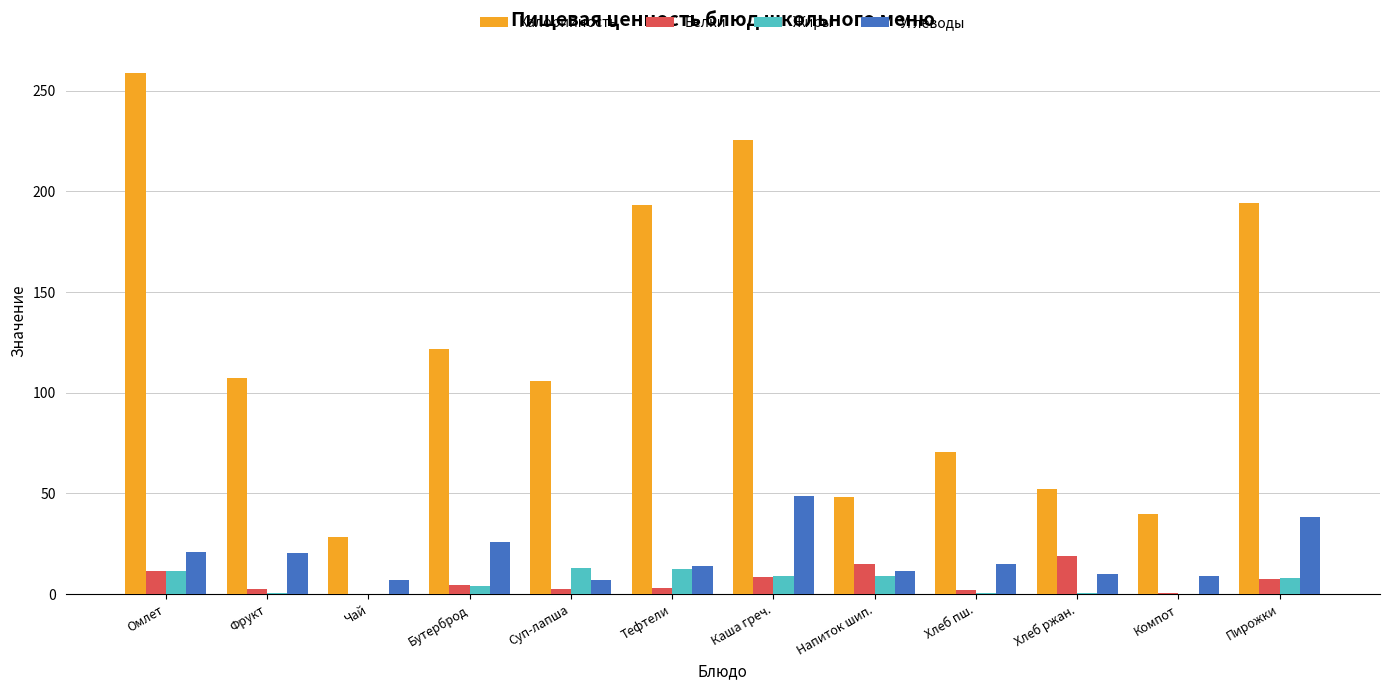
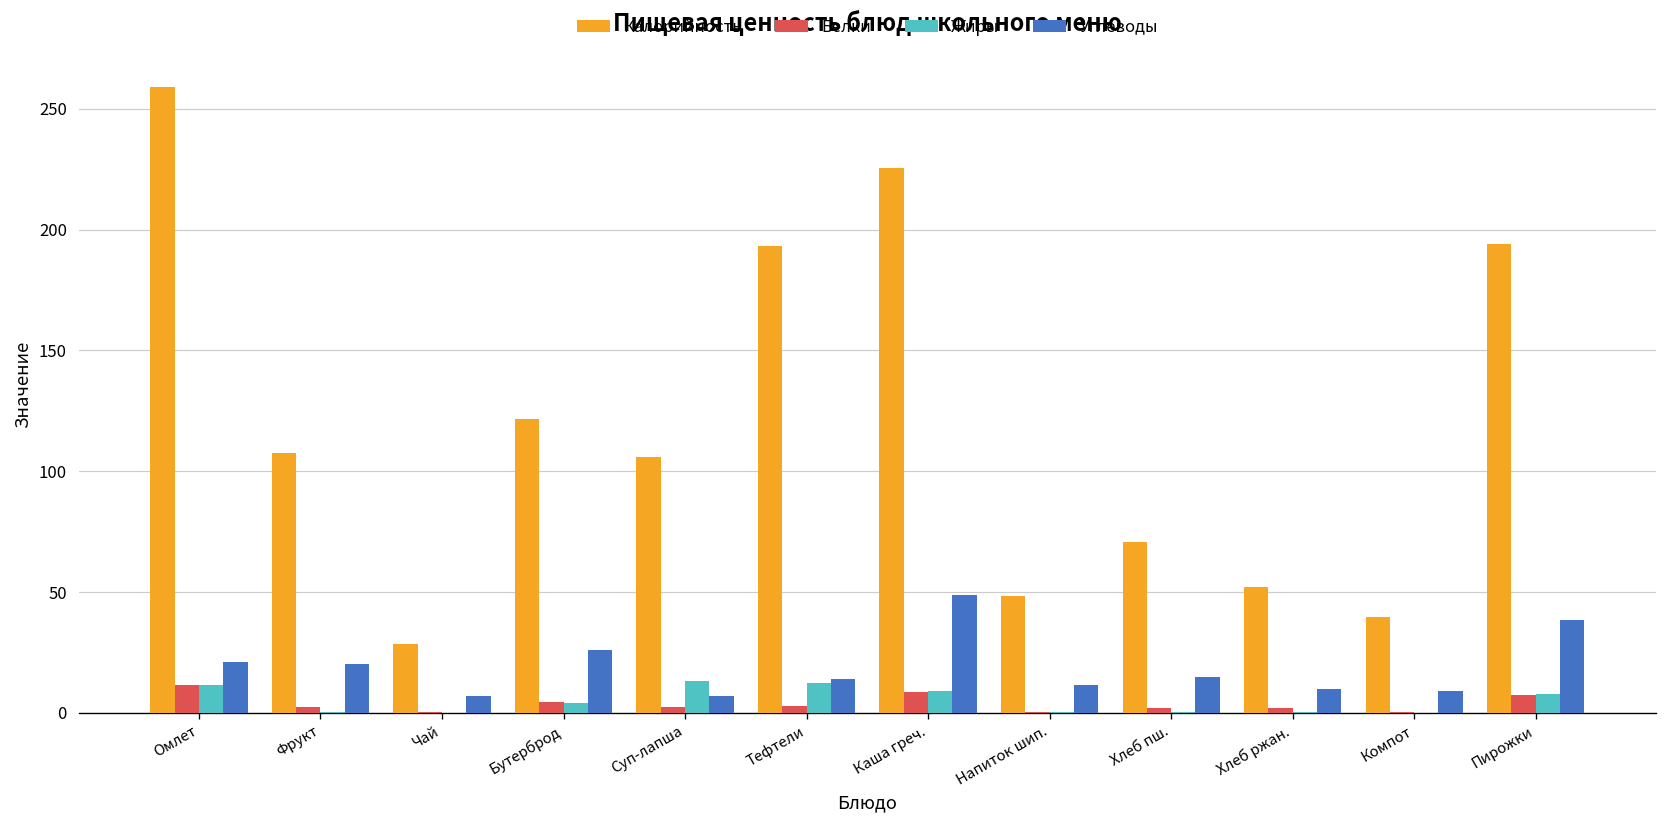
  {
    "Калорийность": {
      "Омлет": 259,
      "Фрукт": 108,
      "Чай": 28,
      "Бутерброд": 122,
      "Суп-лапша": 106,
      "Тефтели": 193,
      "Каша греч.": 226,
      "Напиток шип.": 48,
      "Хлеб пш.": 71,
      "Хлеб ржан.": 52,
      "Компот": 40,
      "Пирожки": 194
    },
    "Белки": {
      "Омлет": 12,
      "Фрукт": 2,
      "Бутерброд": 5,
      "Суп-лапша": 3,
      "Тефтели": 3,
      "Каша греч.": 9,
-     "Напиток шип.": 15,
+     "Напиток шип.": 0,
      "Хлеб пш.": 2,
-     "Хлеб ржан.": 19,
+     "Хлеб ржан.": 2,
      "Пирожки": 7
    },
    "Жиры": {
      "Омлет": 12,
      "Чай": 0,
      "Бутерброд": 4,
      "Суп-лапша": 13,
      "Тефтели": 12,
      "Каша греч.": 9,
-     "Напиток шип.": 9,
+     "Напиток шип.": 0,
      "Пирожки": 8
    },
    "Углеводы": {
      "Омлет": 21,
      "Фрукт": 20,
      "Чай": 7,
      "Бутерброд": 26,
      "Суп-лапша": 7,
      "Тефтели": 14,
      "Каша греч.": 49,
      "Напиток шип.": 11,
      "Хлеб пш.": 15,
      "Хлеб ржан.": 10,
      "Компот": 9,
      "Пирожки": 38
    }
  }
